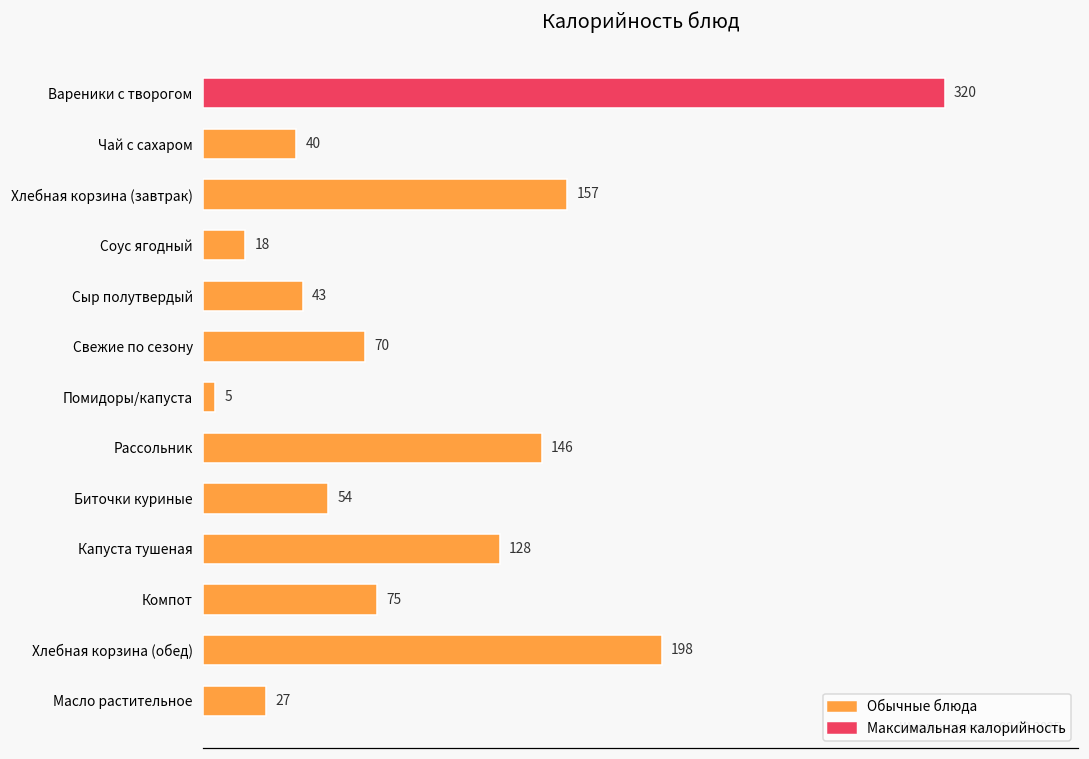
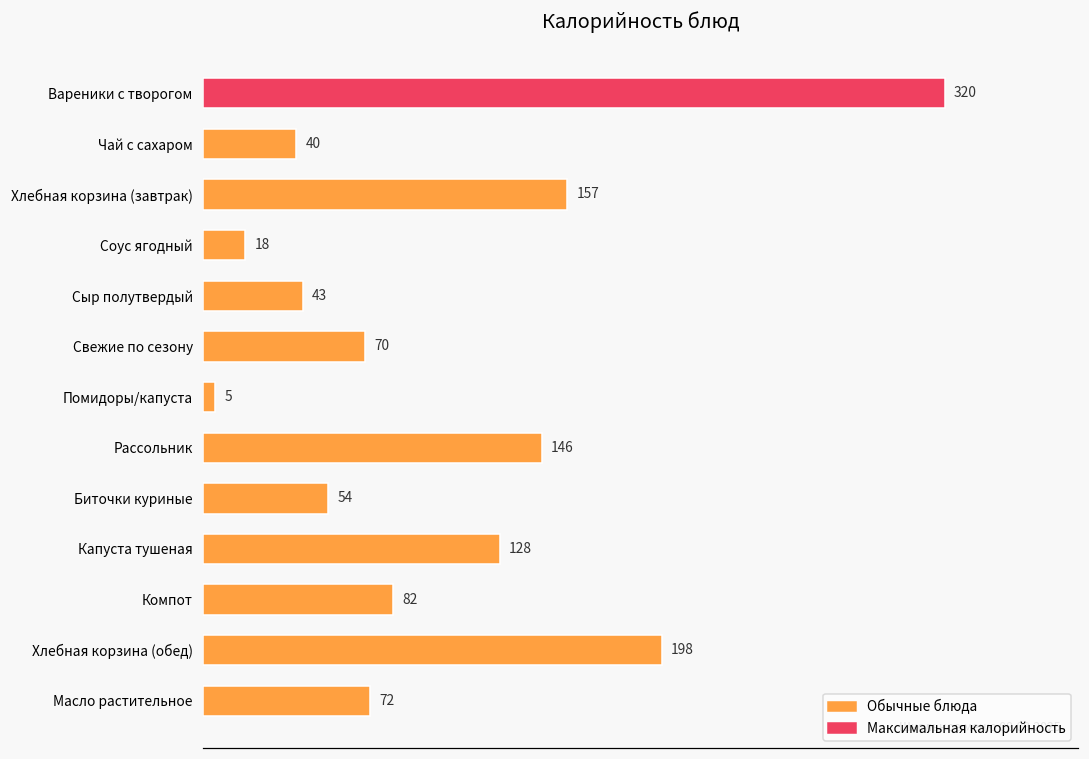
  {
    "Вареники с творогом": 320,
    "Чай с сахаром": 40,
    "Хлебная корзина (завтрак)": 157,
    "Соус ягодный": 18,
    "Сыр полутвердый": 43,
    "Свежие по сезону": 70,
    "Помидоры/капуста": 5,
    "Рассольник": 146,
    "Биточки куриные": 54,
    "Капуста тушеная": 128,
-   "Компот": 75,
+   "Компот": 82,
    "Хлебная корзина (обед)": 198,
-   "Масло растительное": 27
+   "Масло растительное": 72
  }
